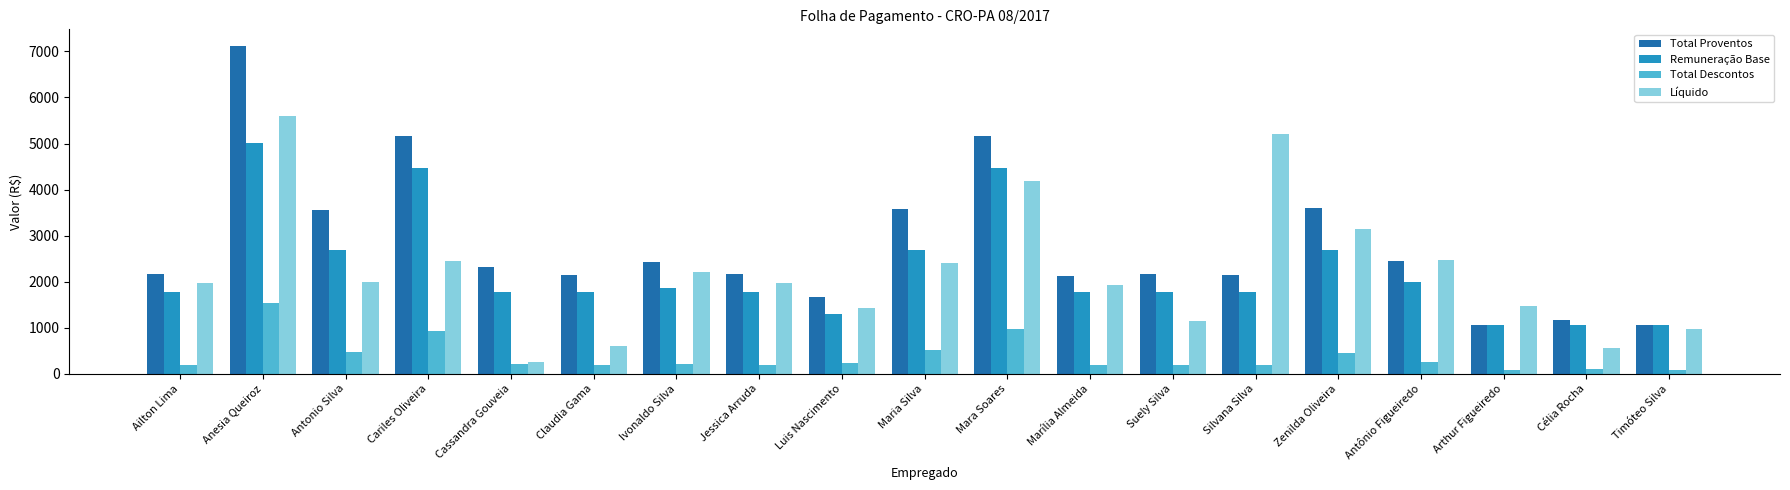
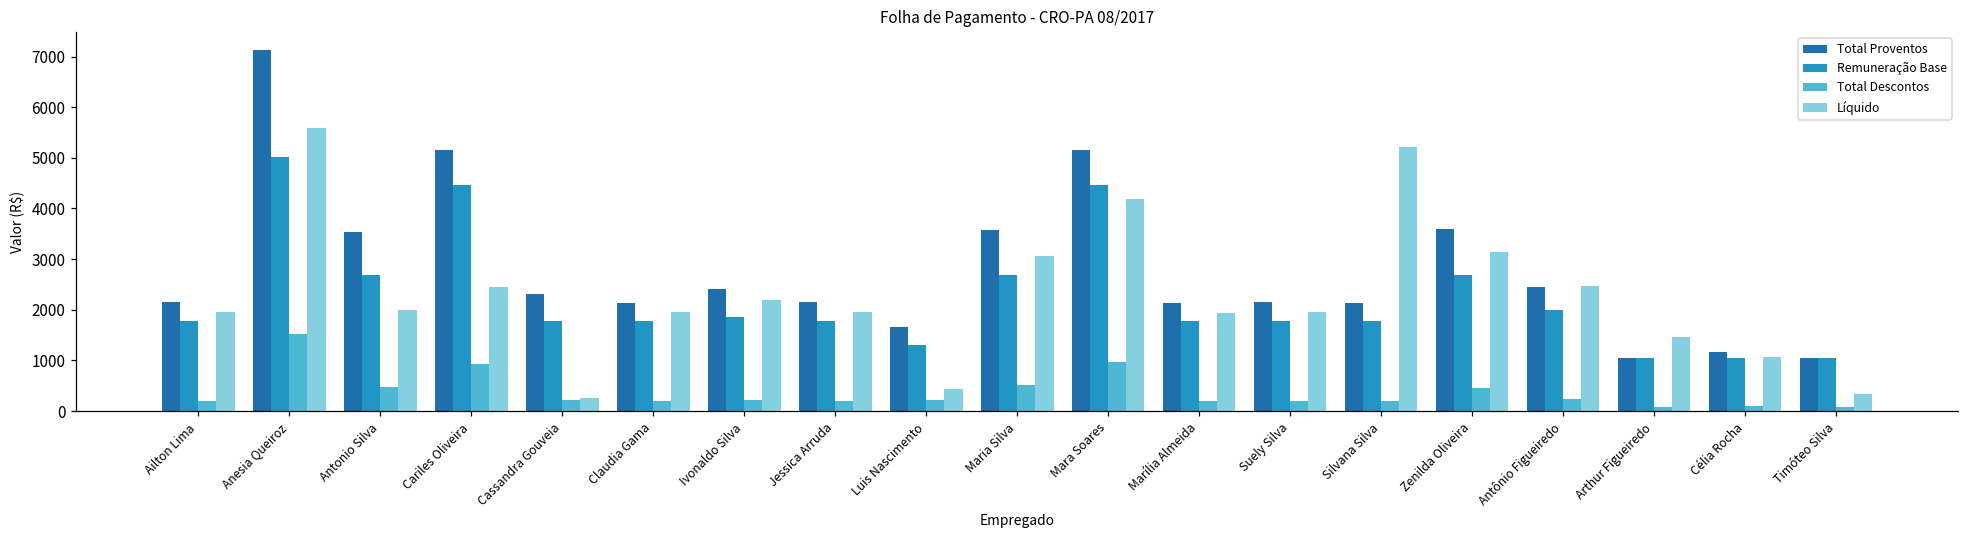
  {
    "Líquido": {
      "Ailton Lima": 2000,
      "Anesia Queiroz": 5600,
      "Antonio Silva": 2000,
      "Cariles Oliveira": 2400,
      "Cassandra Gouveia": 200,
-     "Claudia Gama": 600,
+     "Claudia Gama": 1900,
      "Ivonaldo Silva": 2200,
      "Jessica Arruda": 2000,
-     "Luis Nascimento": 1400,
-     "Maria Silva": 2400,
+     "Luis Nascimento": 400,
+     "Maria Silva": 3100,
      "Mara Soares": 4200,
      "Marília Almeida": 1900,
-     "Suely Silva": 1100,
+     "Suely Silva": 2000,
      "Silvana Silva": 5200,
      "Zenilda Oliveira": 3100,
      "Antônio Figueiredo": 2500,
      "Arthur Figueiredo": 1500,
-     "Célia Rocha": 600,
-     "Timóteo Silva": 1000
+     "Célia Rocha": 1100,
+     "Timóteo Silva": 300
    }
  }
